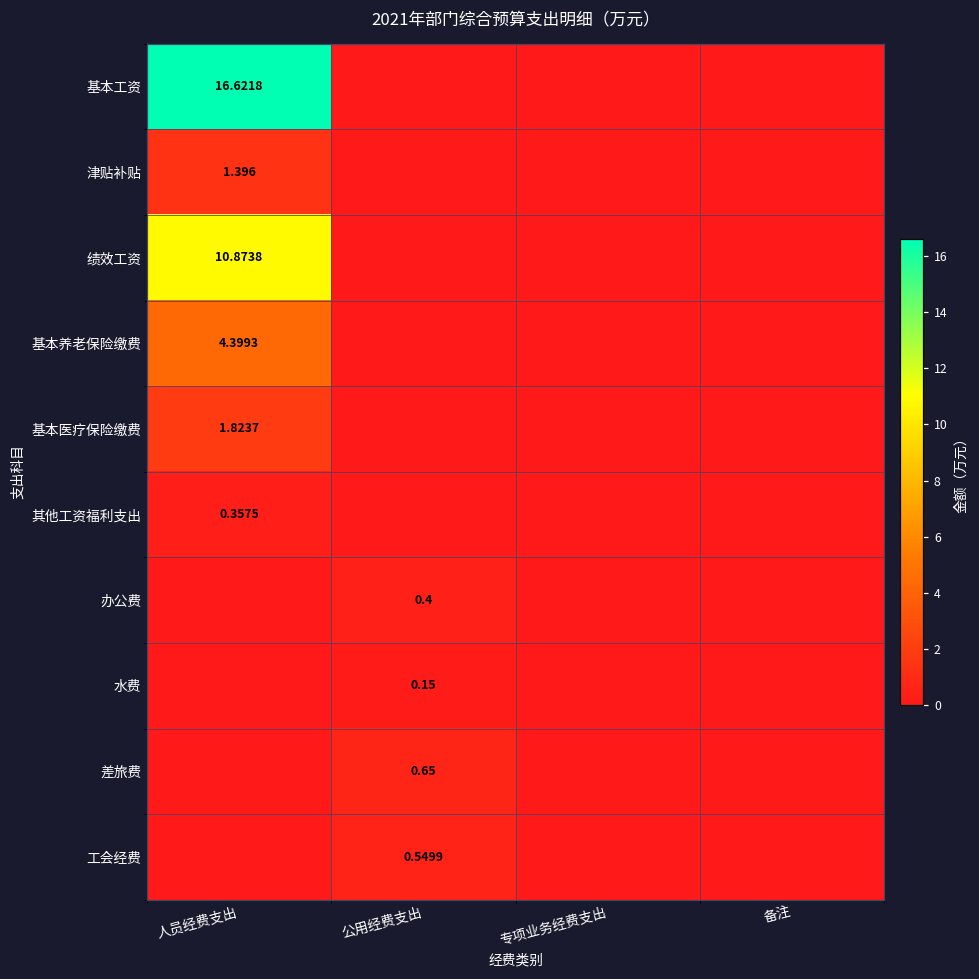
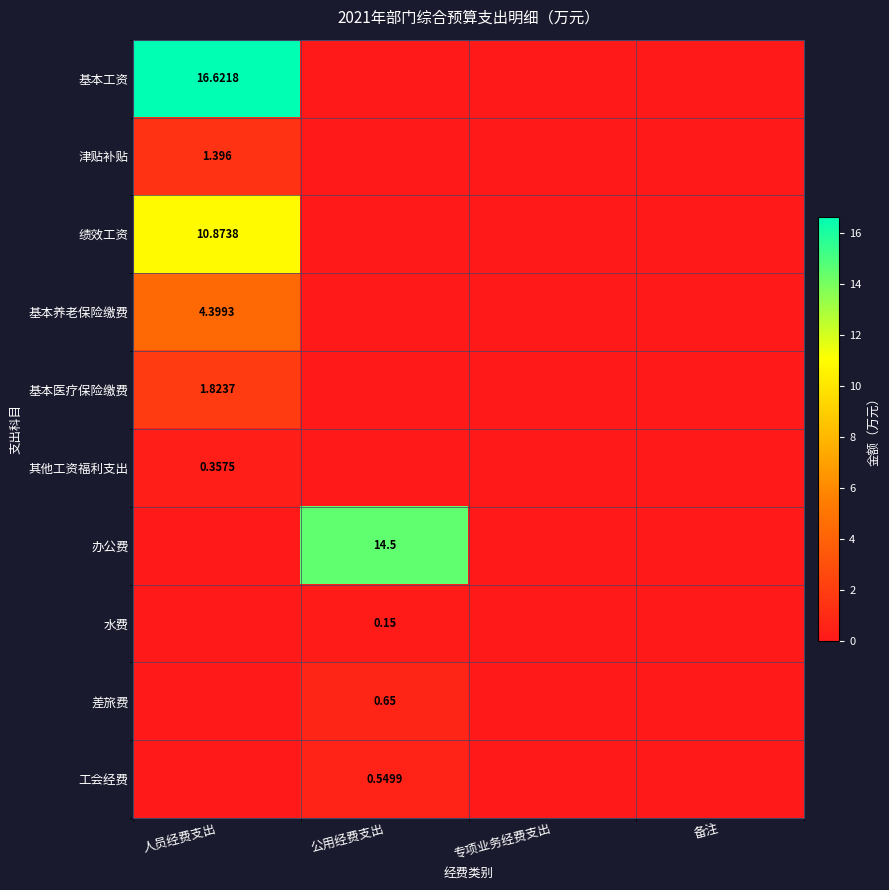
  {
    "基本工资": {
      "人员经费支出": 16.6218
    },
    "津贴补贴": {
      "人员经费支出": 1.396
    },
    "绩效工资": {
      "人员经费支出": 10.8738
    },
    "基本养老保险缴费": {
      "人员经费支出": 4.3993
    },
    "基本医疗保险缴费": {
      "人员经费支出": 1.8237
    },
    "其他工资福利支出": {
      "人员经费支出": 0.3575
    },
    "办公费": {
-     "公用经费支出": 0.4
+     "公用经费支出": 14.5
    },
    "水费": {
      "公用经费支出": 0.15
    },
    "差旅费": {
      "公用经费支出": 0.65
    },
    "工会经费": {
      "公用经费支出": 0.5499
    }
  }
